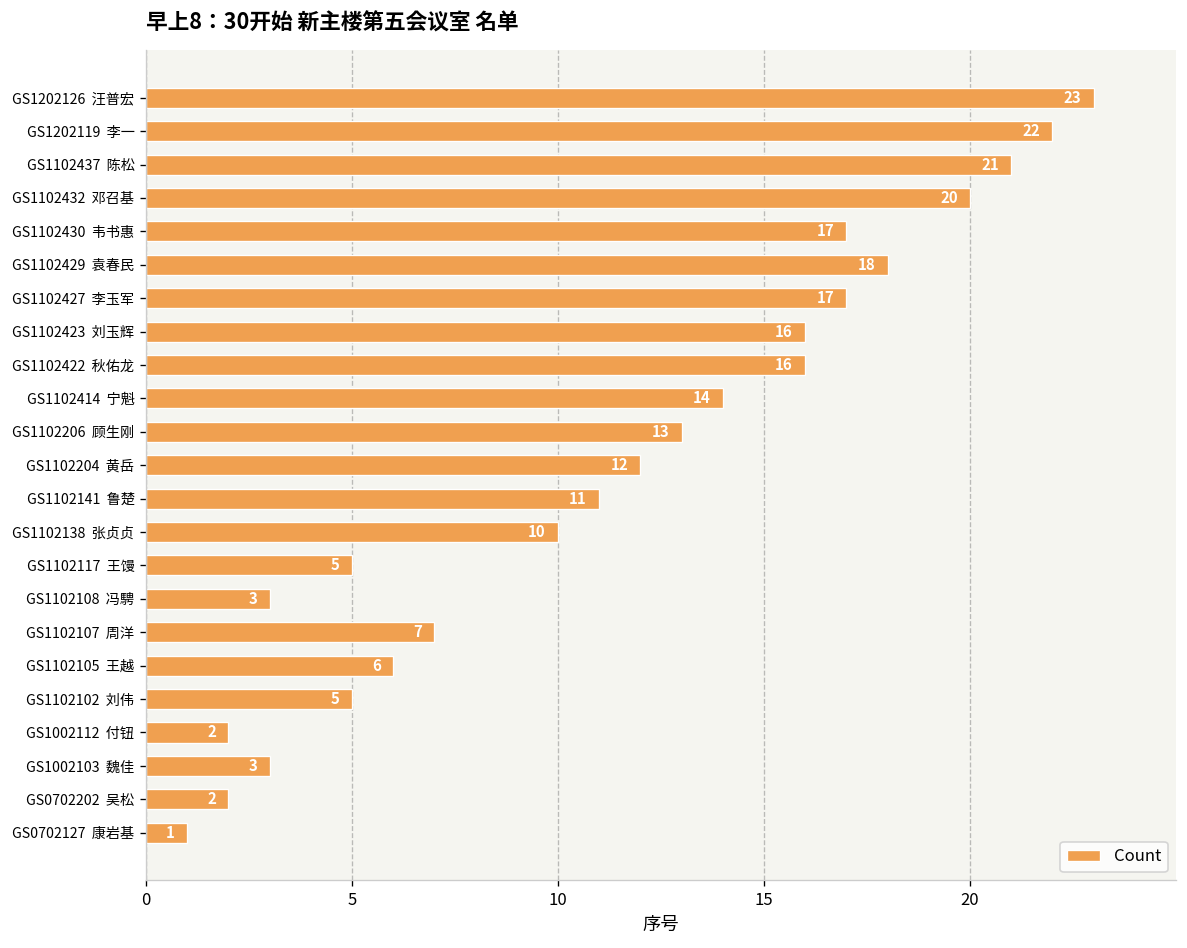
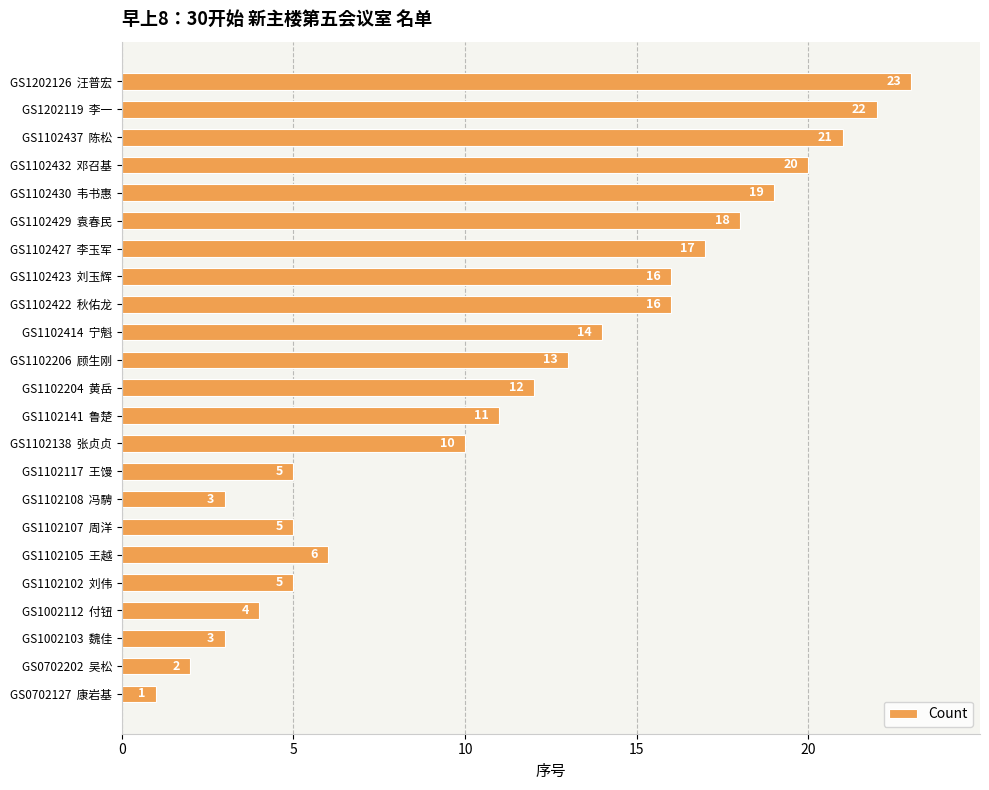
  {
    "GS1202126 汪普宏": 23,
    "GS1202119 李一": 22,
    "GS1102437 陈松": 21,
    "GS1102432 邓召基": 20,
-   "GS1102430 韦书惠": 17,
+   "GS1102430 韦书惠": 19,
    "GS1102429 袁春民": 18,
    "GS1102427 李玉军": 17,
    "GS1102423 刘玉辉": 16,
    "GS1102422 秋佑龙": 16,
    "GS1102414 宁魁": 14,
    "GS1102206 顾生刚": 13,
    "GS1102204 黄岳": 12,
    "GS1102141 鲁楚": 11,
    "GS1102138 张贞贞": 10,
    "GS1102117 王馒": 5,
    "GS1102108 冯騁": 3,
-   "GS1102107 周洋": 7,
+   "GS1102107 周洋": 5,
    "GS1102105 王越": 6,
    "GS1102102 刘伟": 5,
-   "GS1002112 付钮": 2,
+   "GS1002112 付钮": 4,
    "GS1002103 魏佳": 3,
    "GS0702202 吴松": 2,
    "GS0702127 康岩基": 1
  }
